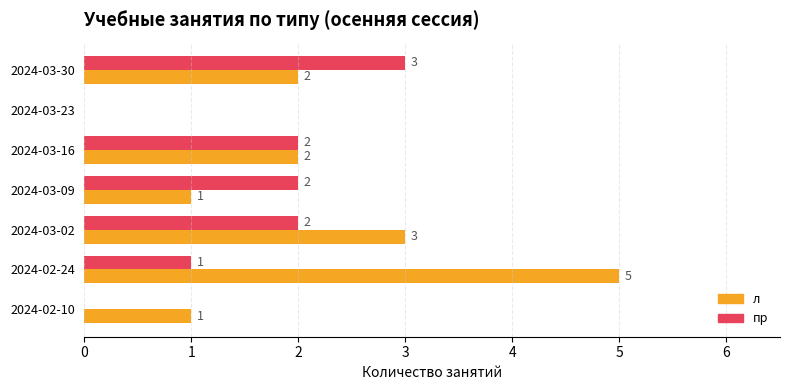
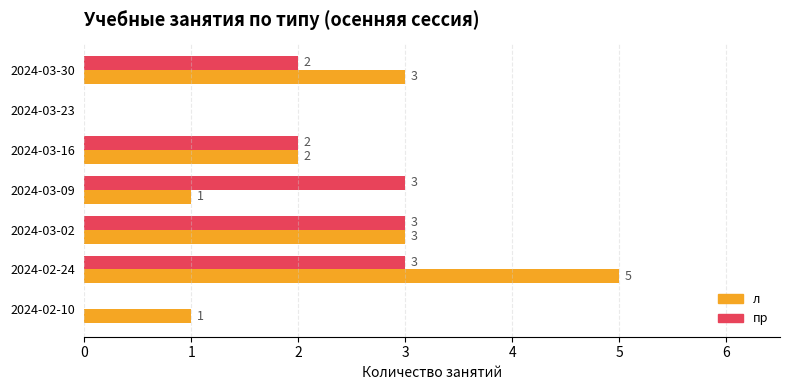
  {
    "л": {
-     "2024-03-30": 2,
+     "2024-03-30": 3,
      "2024-03-16": 2,
      "2024-03-09": 1,
      "2024-03-02": 3,
      "2024-02-24": 5,
      "2024-02-10": 1
    },
    "пр": {
-     "2024-03-30": 3,
+     "2024-03-30": 2,
      "2024-03-16": 2,
-     "2024-03-09": 2,
-     "2024-03-02": 2,
-     "2024-02-24": 1
+     "2024-03-09": 3,
+     "2024-03-02": 3,
+     "2024-02-24": 3
    }
  }
